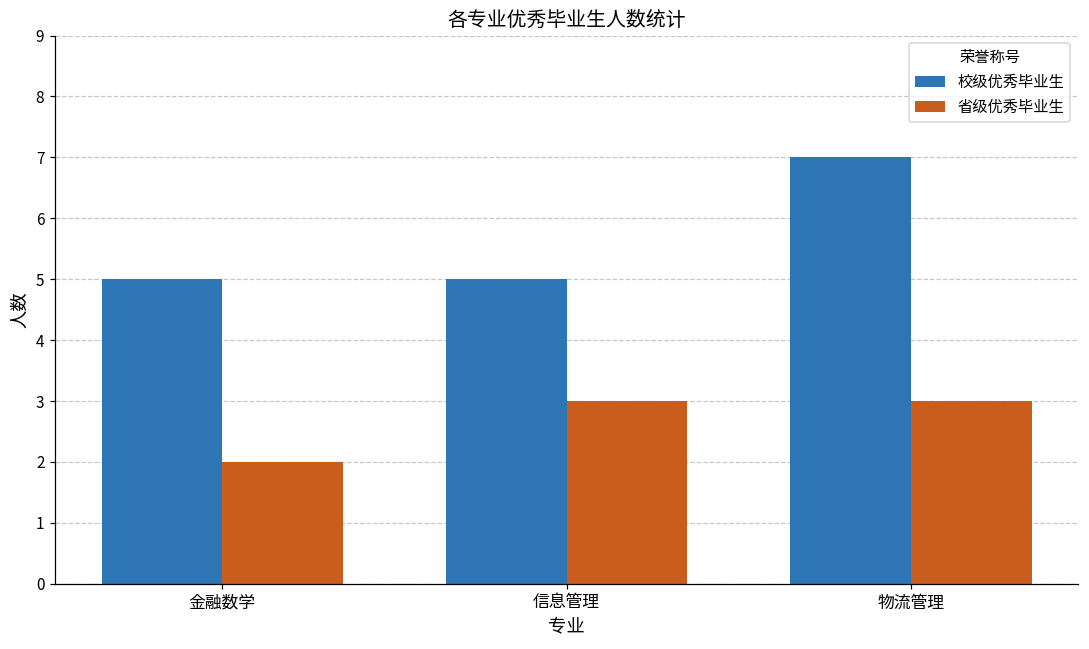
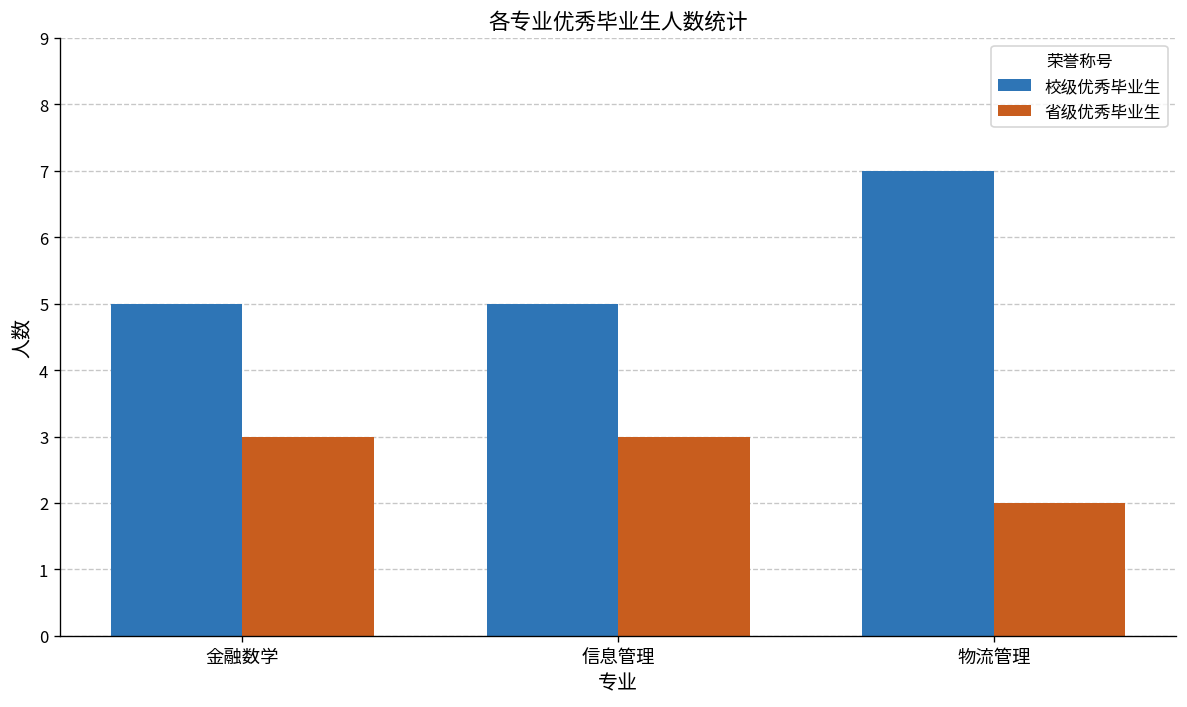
  {
    "校级优秀毕业生": {
      "金融数学": 5,
      "信息管理": 5,
      "物流管理": 7
    },
    "省级优秀毕业生": {
-     "金融数学": 2,
+     "金融数学": 3,
      "信息管理": 3,
-     "物流管理": 3
+     "物流管理": 2
    }
  }
